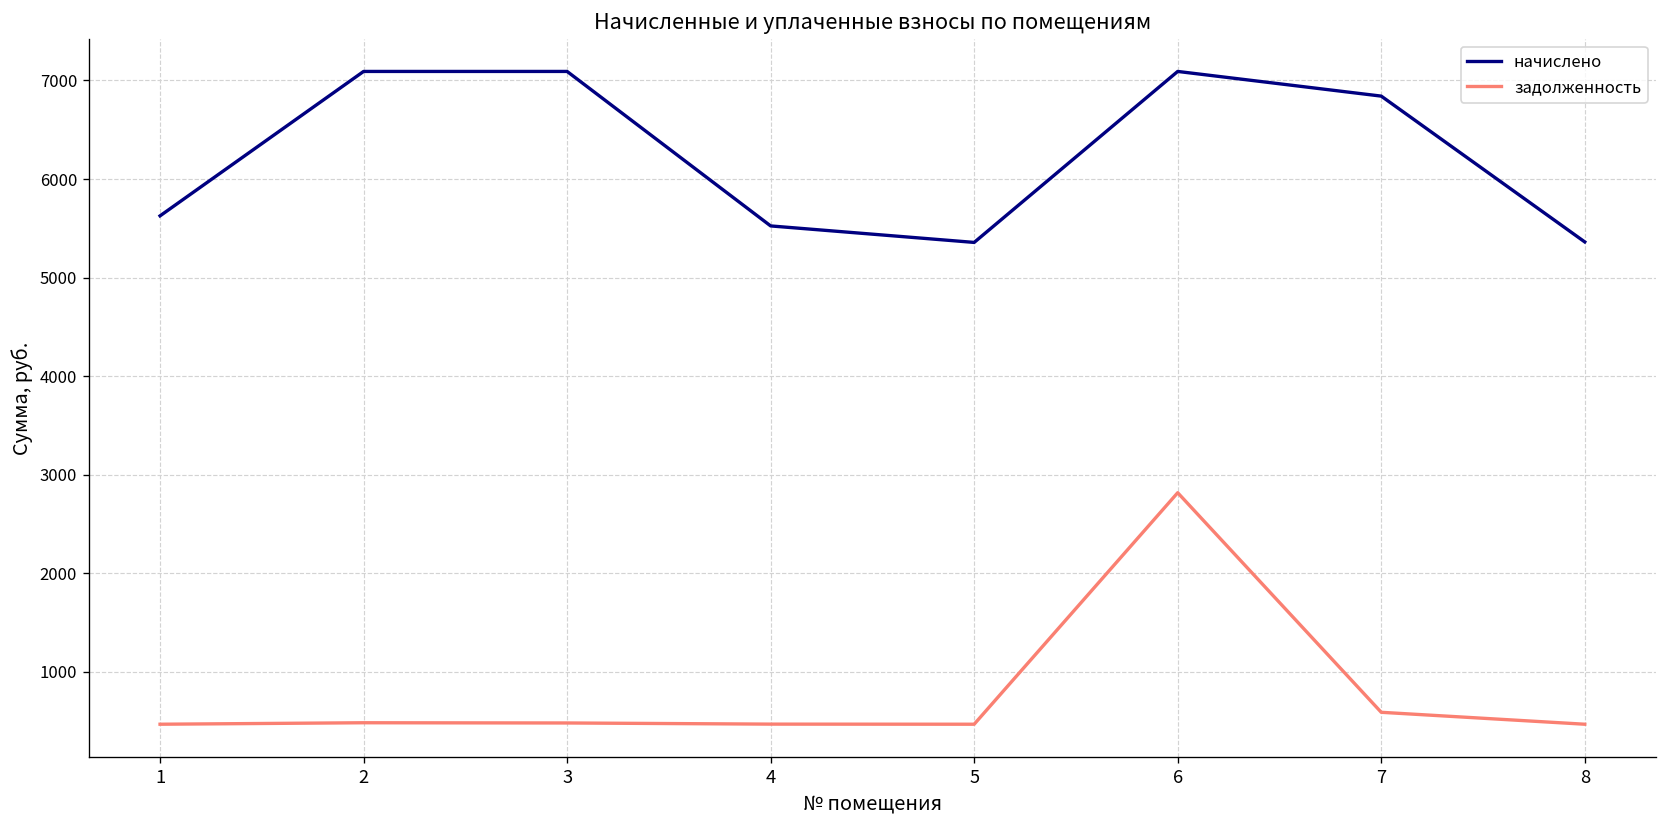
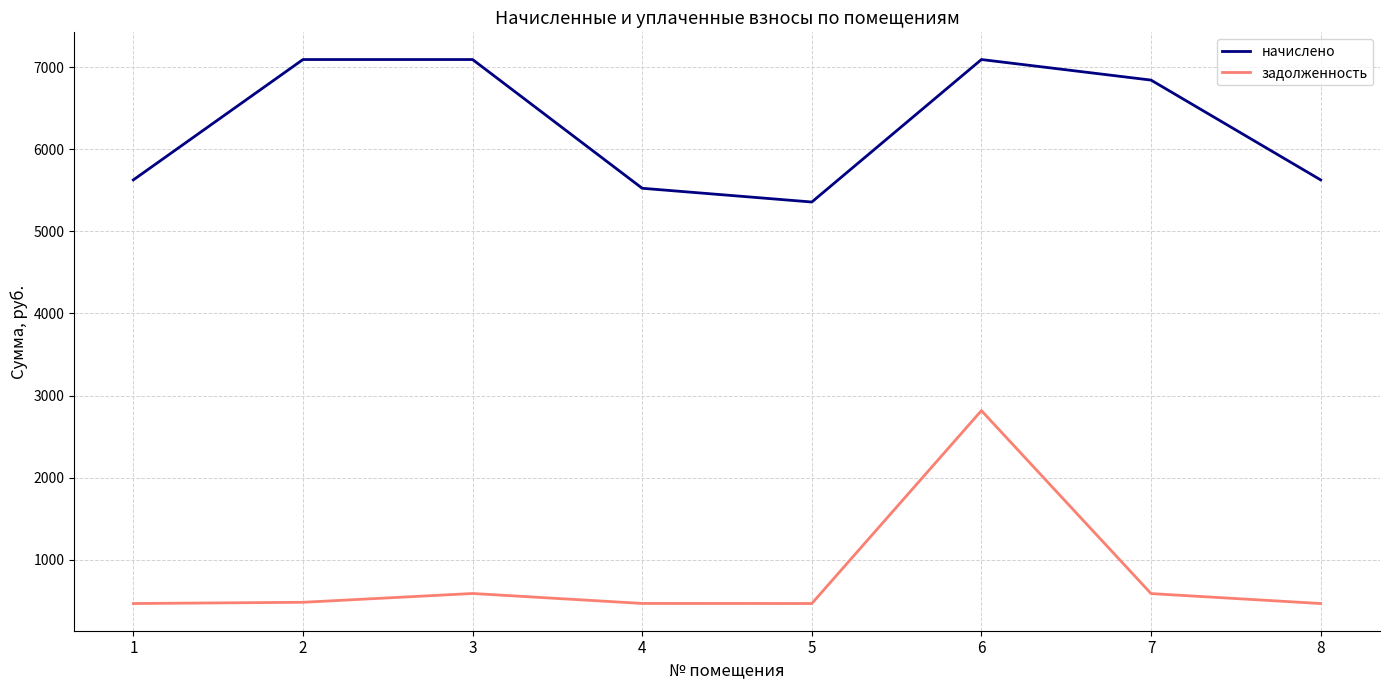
  {
    "начислено": {
      "1": 5600,
      "2": 7100,
      "3": 7100,
      "4": 5500,
      "5": 5400,
      "6": 7100,
      "7": 6800,
-     "8": 5400
+     "8": 5600
    },
    "задолженность": {
      "1": 500,
      "2": 500,
-     "3": 500,
+     "3": 600,
      "4": 500,
      "5": 500,
      "6": 2800,
      "7": 600,
      "8": 500
    }
  }
